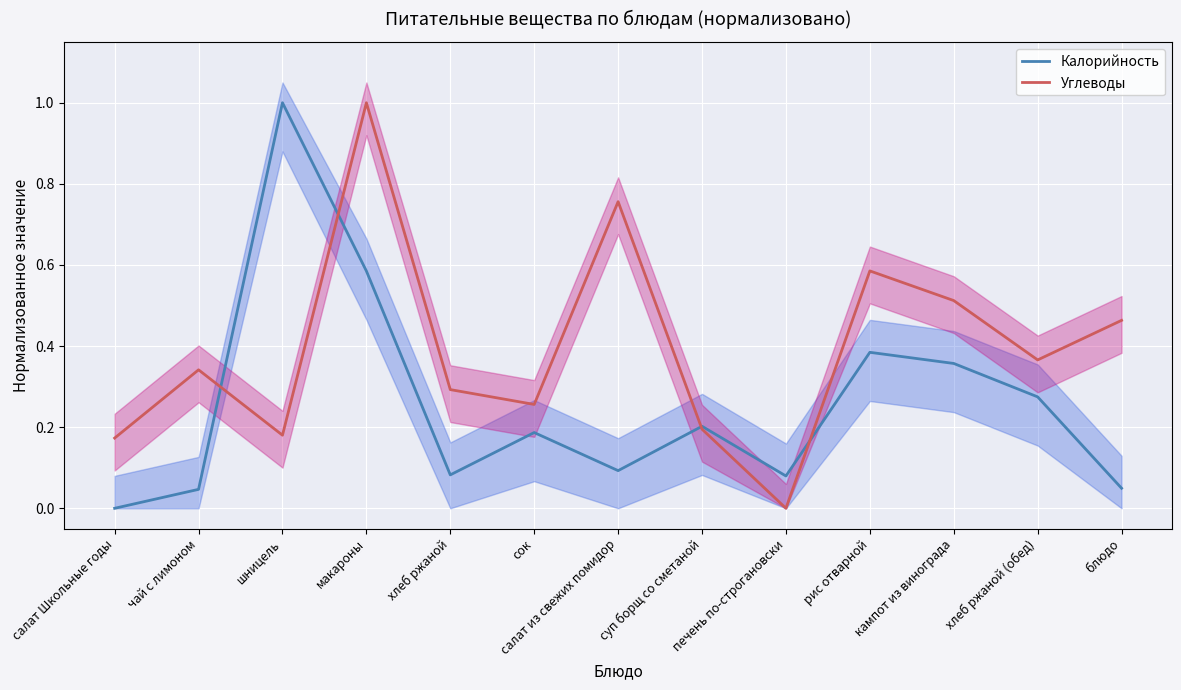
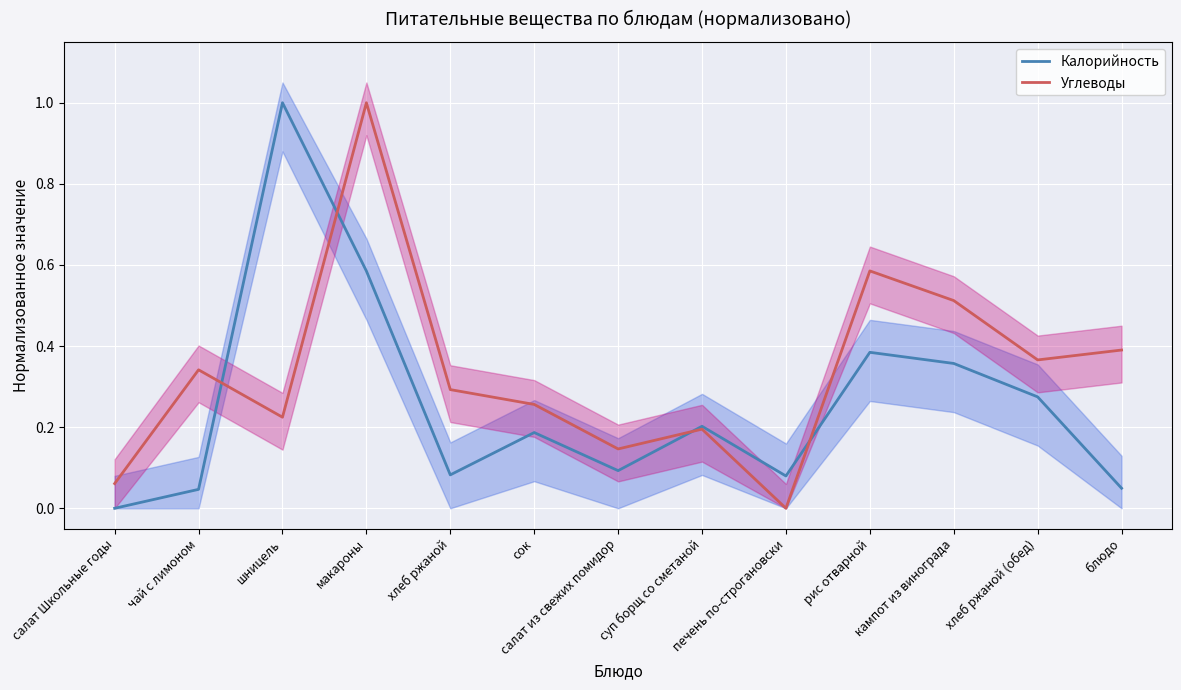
  {
    "Углеводы": {
-     "салат Школьные годы": 0.17,
+     "салат Школьные годы": 0.06,
      "чай с лимоном": 0.34,
-     "шницель": 0.18,
+     "шницель": 0.22,
      "макароны": 1.00,
      "хлеб ржаной": 0.29,
      "сок": 0.26,
-     "салат из свежих помидор": 0.76,
+     "салат из свежих помидор": 0.15,
      "суп борщ со сметаной": 0.20,
      "печень по-строгановски": 0.00,
      "рис отварной": 0.59,
      "кампот из винограда": 0.51,
      "хлеб ржаной (обед)": 0.37,
-     "блюдо": 0.46
+     "блюдо": 0.39
    }
  }
